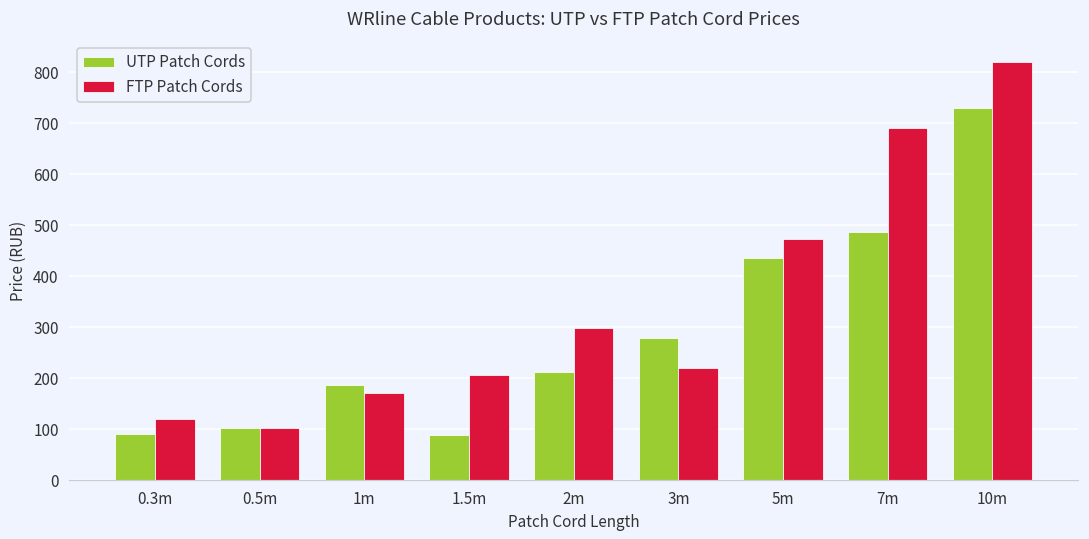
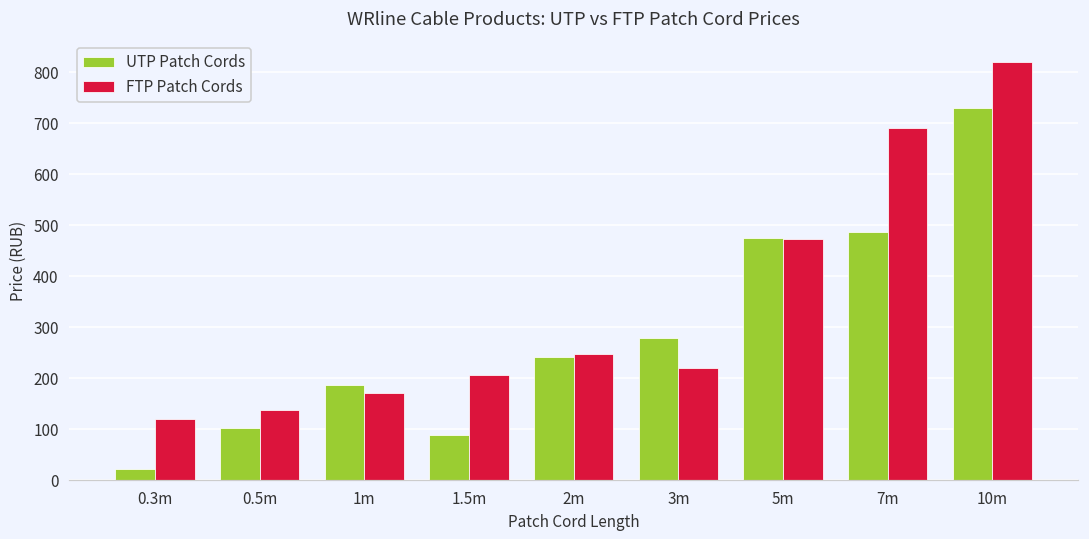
  {
    "UTP Patch Cords": {
-     "0.3m": 90,
+     "0.3m": 20,
      "0.5m": 100,
      "1m": 190,
      "1.5m": 90,
-     "2m": 210,
+     "2m": 240,
      "3m": 280,
-     "5m": 440,
+     "5m": 480,
      "7m": 490,
      "10m": 730
    },
    "FTP Patch Cords": {
      "0.3m": 120,
-     "0.5m": 100,
+     "0.5m": 140,
      "1m": 170,
      "1.5m": 210,
-     "2m": 300,
+     "2m": 250,
      "3m": 220,
      "5m": 470,
      "7m": 690,
      "10m": 820
    }
  }
